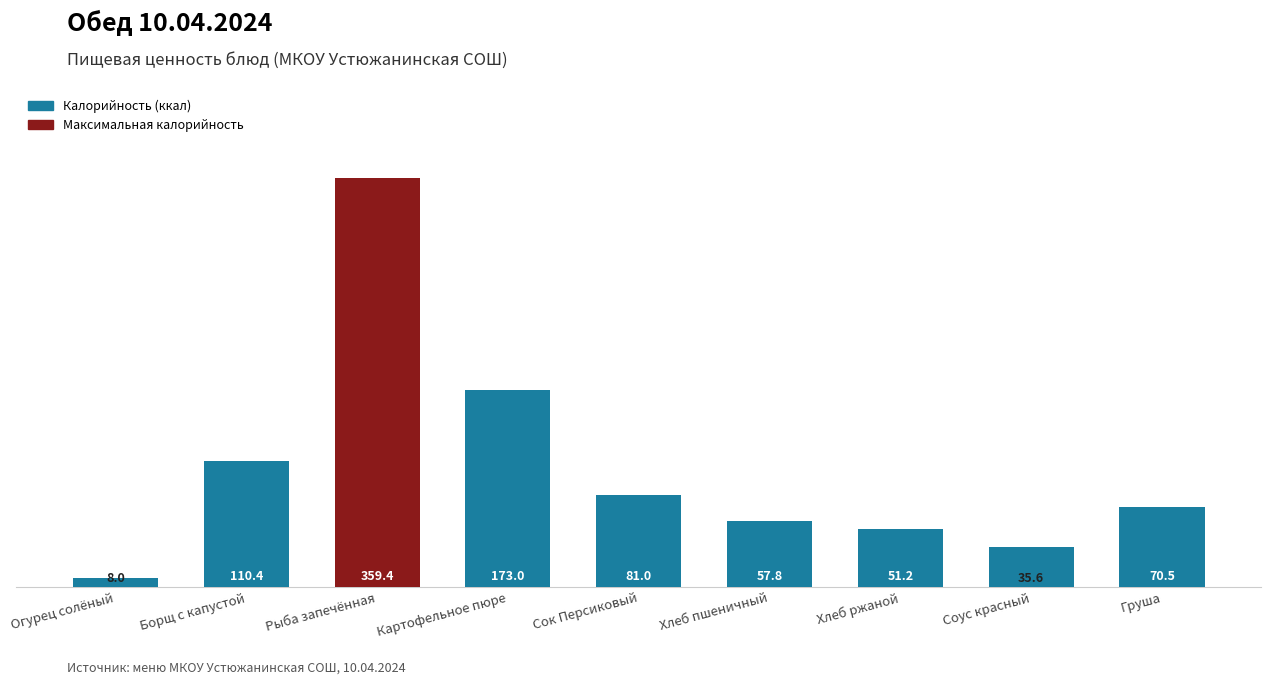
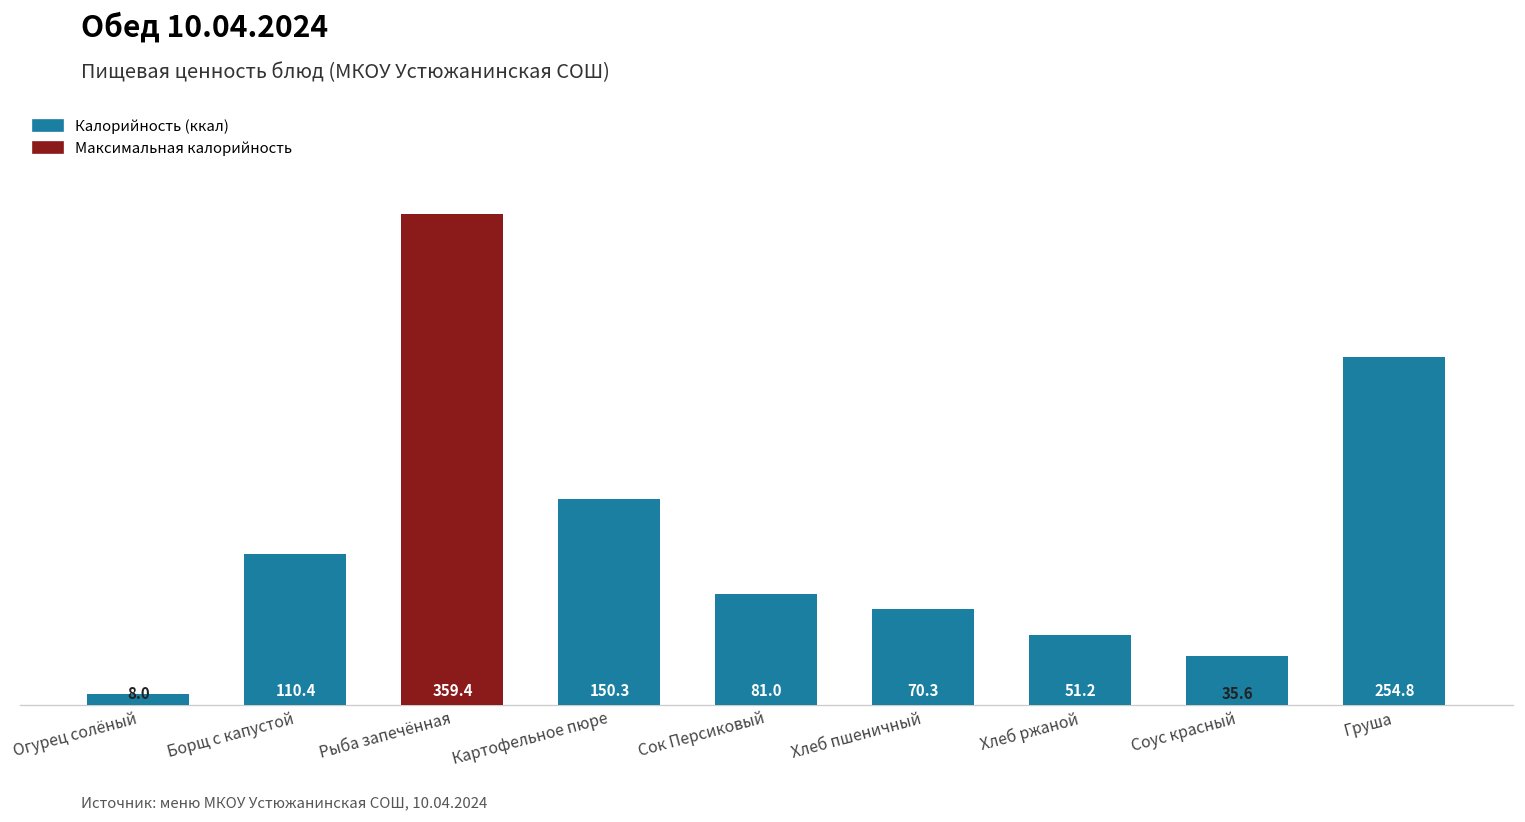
  {
    "Огурец солёный": 8.0,
    "Борщ с капустой": 110.4,
    "Рыба запечённая": 359.4,
-   "Картофельное пюре": 173.0,
+   "Картофельное пюре": 150.3,
    "Сок Персиковый": 81.0,
-   "Хлеб пшеничный": 57.8,
+   "Хлеб пшеничный": 70.3,
    "Хлеб ржаной": 51.2,
    "Соус красный": 35.6,
-   "Груша": 70.5
+   "Груша": 254.8
  }
